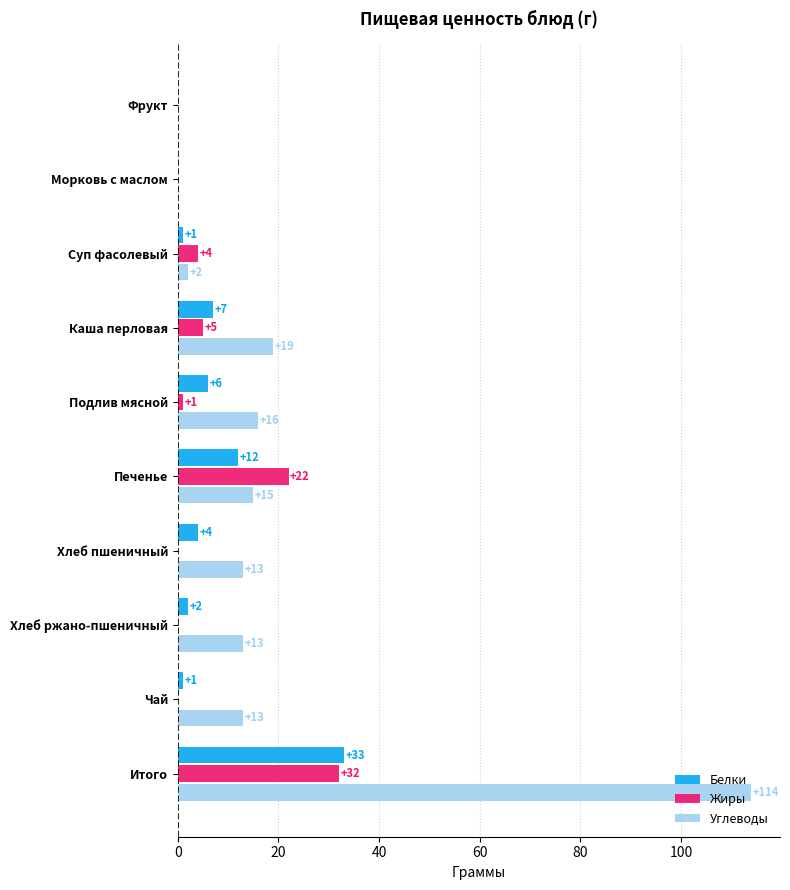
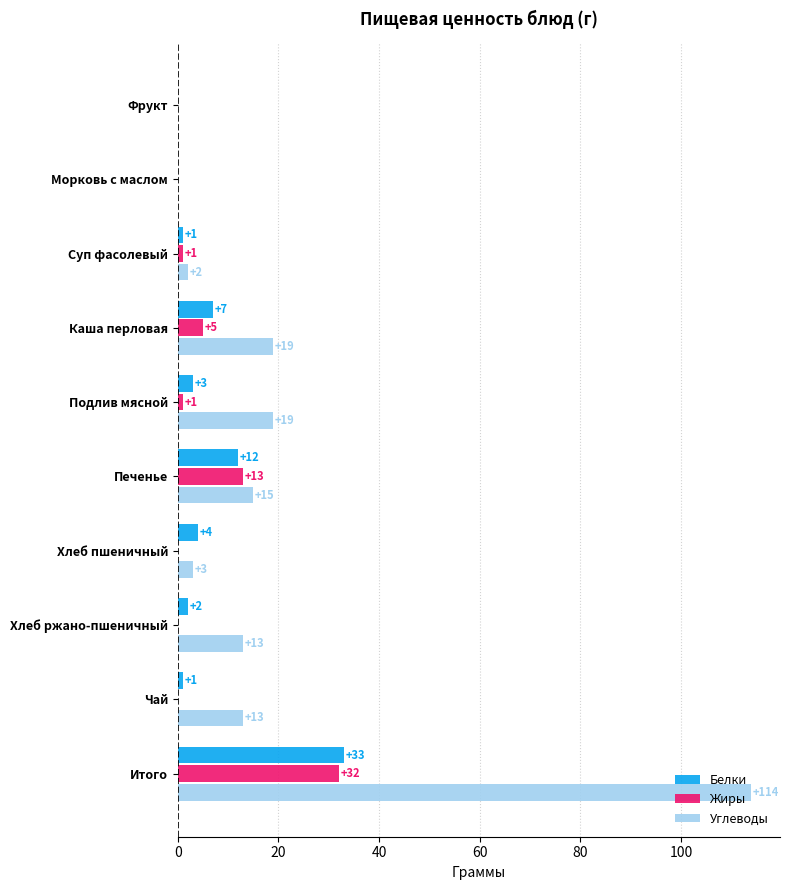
  {
    "Белки": {
      "Суп фасолевый": "+1",
      "Каша перловая": "+7",
-     "Подлив мясной": "+6",
+     "Подлив мясной": "+3",
      "Печенье": "+12",
      "Хлеб пшеничный": "+4",
      "Хлеб ржано-пшеничный": "+2",
      "Чай": "+1",
      "Итого": "+33"
    },
    "Жиры": {
-     "Суп фасолевый": "+4",
+     "Суп фасолевый": "+1",
      "Каша перловая": "+5",
      "Подлив мясной": "+1",
-     "Печенье": "+22",
+     "Печенье": "+13",
      "Итого": "+32"
    },
    "Углеводы": {
      "Суп фасолевый": "+2",
      "Каша перловая": "+19",
-     "Подлив мясной": "+16",
+     "Подлив мясной": "+19",
      "Печенье": "+15",
-     "Хлеб пшеничный": "+13",
+     "Хлеб пшеничный": "+3",
      "Хлеб ржано-пшеничный": "+13",
      "Чай": "+13",
      "Итого": "+114"
    }
  }
